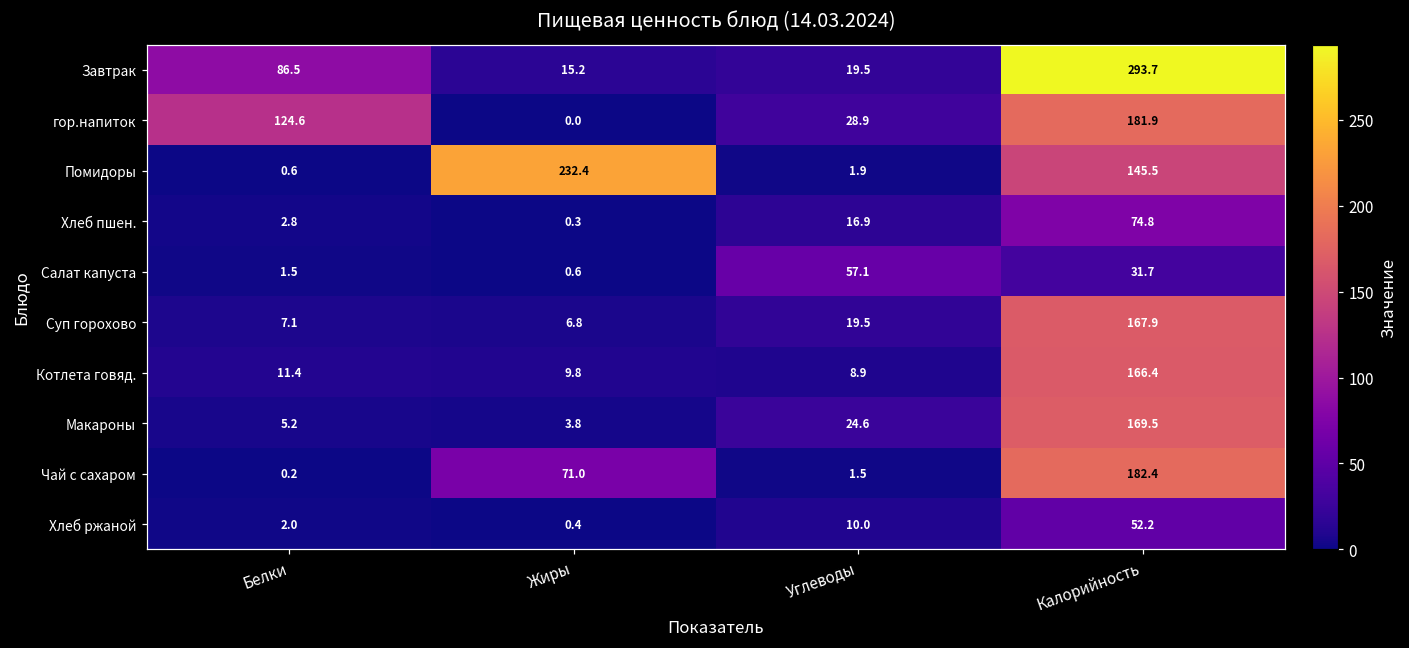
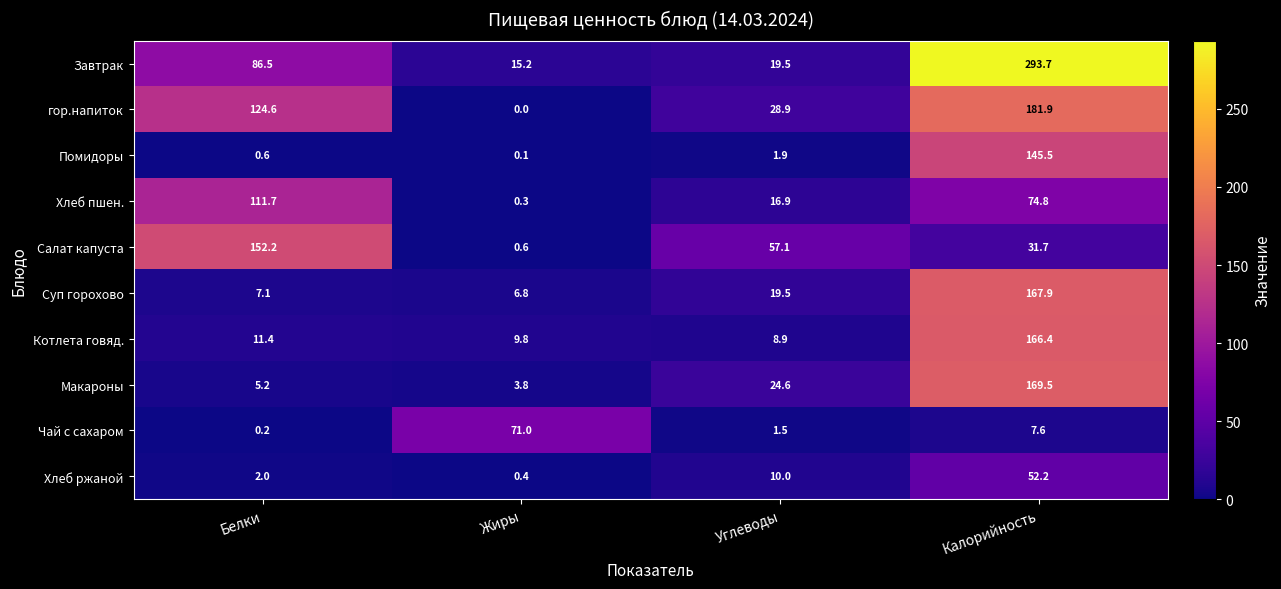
  {
    "Завтрак": {
      "Белки": 86.5,
      "Жиры": 15.2,
      "Углеводы": 19.5,
      "Калорийность": 293.7
    },
    "гор.напиток": {
      "Белки": 124.6,
      "Жиры": 0.0,
      "Углеводы": 28.9,
      "Калорийность": 181.9
    },
    "Помидоры": {
      "Белки": 0.6,
-     "Жиры": 232.4,
+     "Жиры": 0.1,
      "Углеводы": 1.9,
      "Калорийность": 145.5
    },
    "Хлеб пшен.": {
-     "Белки": 2.8,
+     "Белки": 111.7,
      "Жиры": 0.3,
      "Углеводы": 16.9,
      "Калорийность": 74.8
    },
    "Салат капуста": {
-     "Белки": 1.5,
+     "Белки": 152.2,
      "Жиры": 0.6,
      "Углеводы": 57.1,
      "Калорийность": 31.7
    },
    "Суп горохово": {
      "Белки": 7.1,
      "Жиры": 6.8,
      "Углеводы": 19.5,
      "Калорийность": 167.9
    },
    "Котлета говяд.": {
      "Белки": 11.4,
      "Жиры": 9.8,
      "Углеводы": 8.9,
      "Калорийность": 166.4
    },
    "Макароны": {
      "Белки": 5.2,
      "Жиры": 3.8,
      "Углеводы": 24.6,
      "Калорийность": 169.5
    },
    "Чай с сахаром": {
      "Белки": 0.2,
      "Жиры": 71.0,
      "Углеводы": 1.5,
-     "Калорийность": 182.4
+     "Калорийность": 7.6
    },
    "Хлеб ржаной": {
      "Белки": 2.0,
      "Жиры": 0.4,
      "Углеводы": 10.0,
      "Калорийность": 52.2
    }
  }
